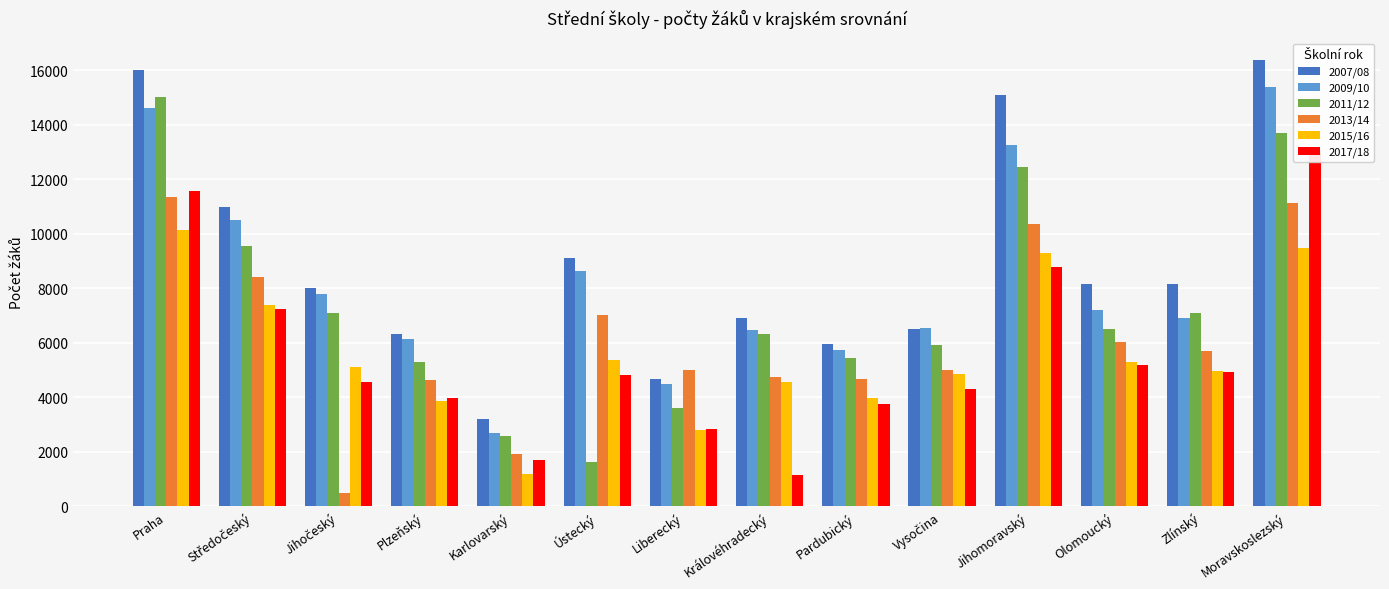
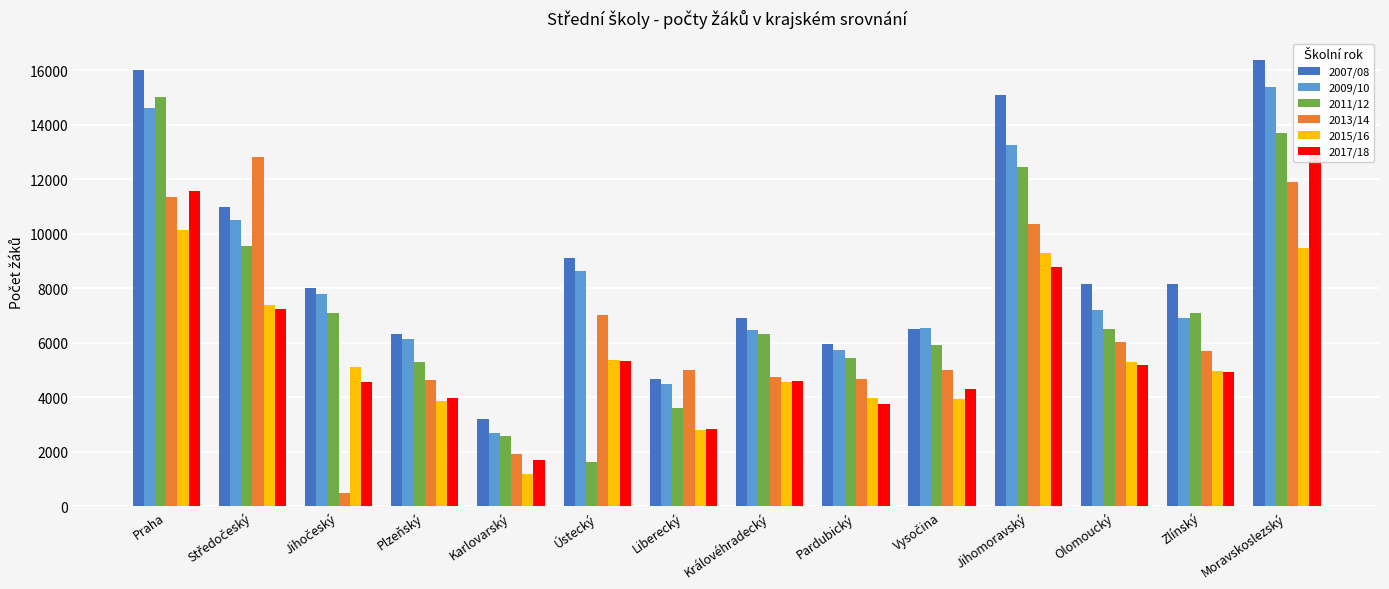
  {
    "2011/12": {
      "Praha": 15000,
      "Středočeský": 9600,
      "Jihočeský": 7100,
      "Plzeňský": 5300,
      "Karlovarský": 2600,
      "Ústecký": 1600,
      "Liberecký": 3600,
      "Královéhradecký": 6300,
      "Pardubický": 5500,
      "Vysočina": 5900,
      "Jihomoravský": 12500,
      "Olomoucký": 6500,
      "Zlínský": 7100,
      "Moravskoslezský": 13700
    },
    "2013/14": {
      "Praha": 11400,
-     "Středočeský": 8400,
+     "Středočeský": 12800,
      "Jihočeský": 500,
      "Plzeňský": 4600,
      "Karlovarský": 1900,
      "Ústecký": 7000,
      "Liberecký": 5000,
      "Královéhradecký": 4800,
      "Pardubický": 4700,
      "Vysočina": 5000,
      "Jihomoravský": 10400,
      "Olomoucký": 6000,
      "Zlínský": 5700,
-     "Moravskoslezský": 11100
+     "Moravskoslezský": 11900
    },
    "2015/16": {
      "Praha": 10200,
      "Středočeský": 7400,
      "Jihočeský": 5100,
      "Plzeňský": 3900,
      "Karlovarský": 1200,
      "Ústecký": 5400,
      "Liberecký": 2800,
      "Královéhradecký": 4500,
      "Pardubický": 4000,
-     "Vysočina": 4800,
+     "Vysočina": 4000,
      "Jihomoravský": 9300,
      "Olomoucký": 5300,
      "Zlínský": 5000,
      "Moravskoslezský": 9500
    },
    "2017/18": {
      "Praha": 11600,
      "Středočeský": 7300,
      "Jihočeský": 4600,
      "Plzeňský": 4000,
      "Karlovarský": 1700,
-     "Ústecký": 4800,
+     "Ústecký": 5300,
      "Liberecký": 2900,
-     "Královéhradecký": 1100,
+     "Královéhradecký": 4600,
      "Pardubický": 3800,
      "Vysočina": 4300,
      "Jihomoravský": 8800,
      "Olomoucký": 5200,
      "Zlínský": 4900
    }
  }
